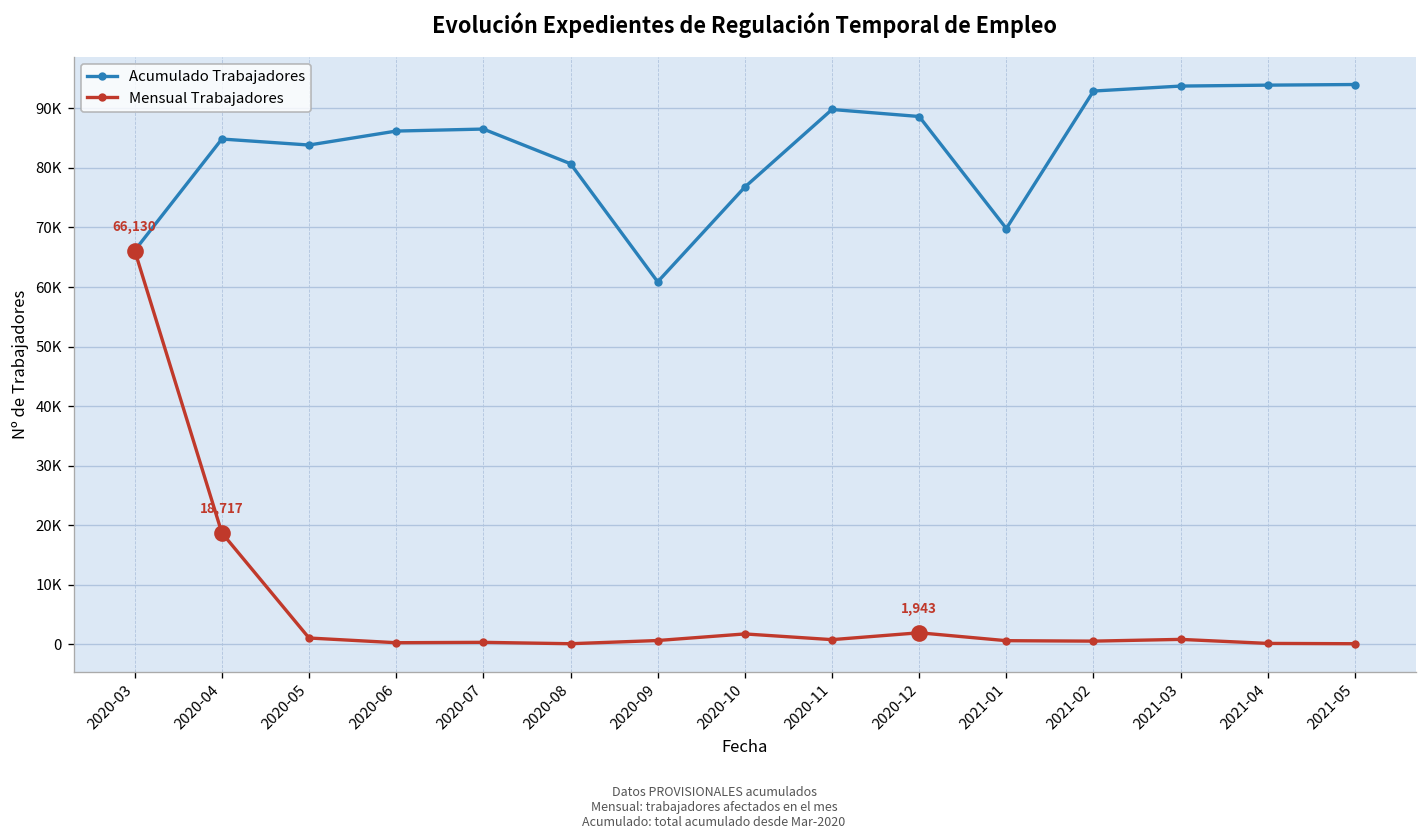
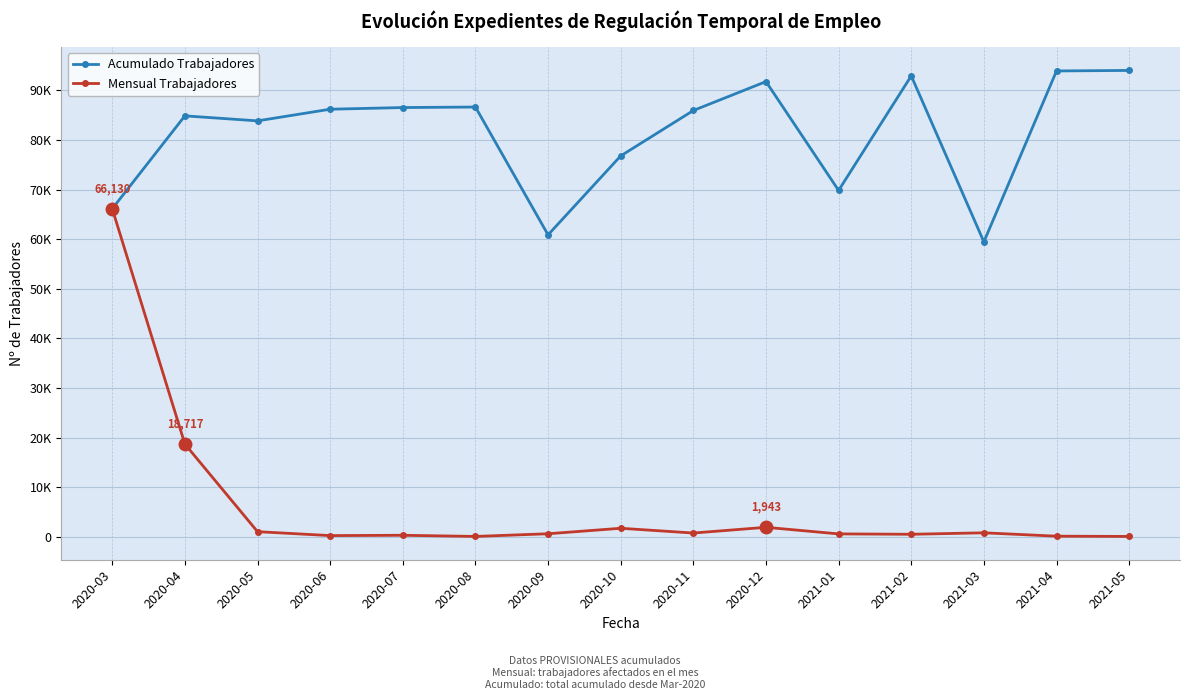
  {
    "Acumulado Trabajadores": {
      "2020-04": 85000,
      "2020-05": 84000,
      "2020-06": 86000,
      "2020-07": 87000,
-     "2020-08": 81000,
+     "2020-08": 87000,
      "2020-09": 61000,
      "2020-10": 77000,
-     "2020-11": 90000,
-     "2020-12": 89000,
+     "2020-11": 86000,
+     "2020-12": 92000,
      "2021-01": 70000,
      "2021-02": 93000,
-     "2021-03": 94000,
+     "2021-03": 59000,
      "2021-04": 94000,
      "2021-05": 94000
    }
  }
